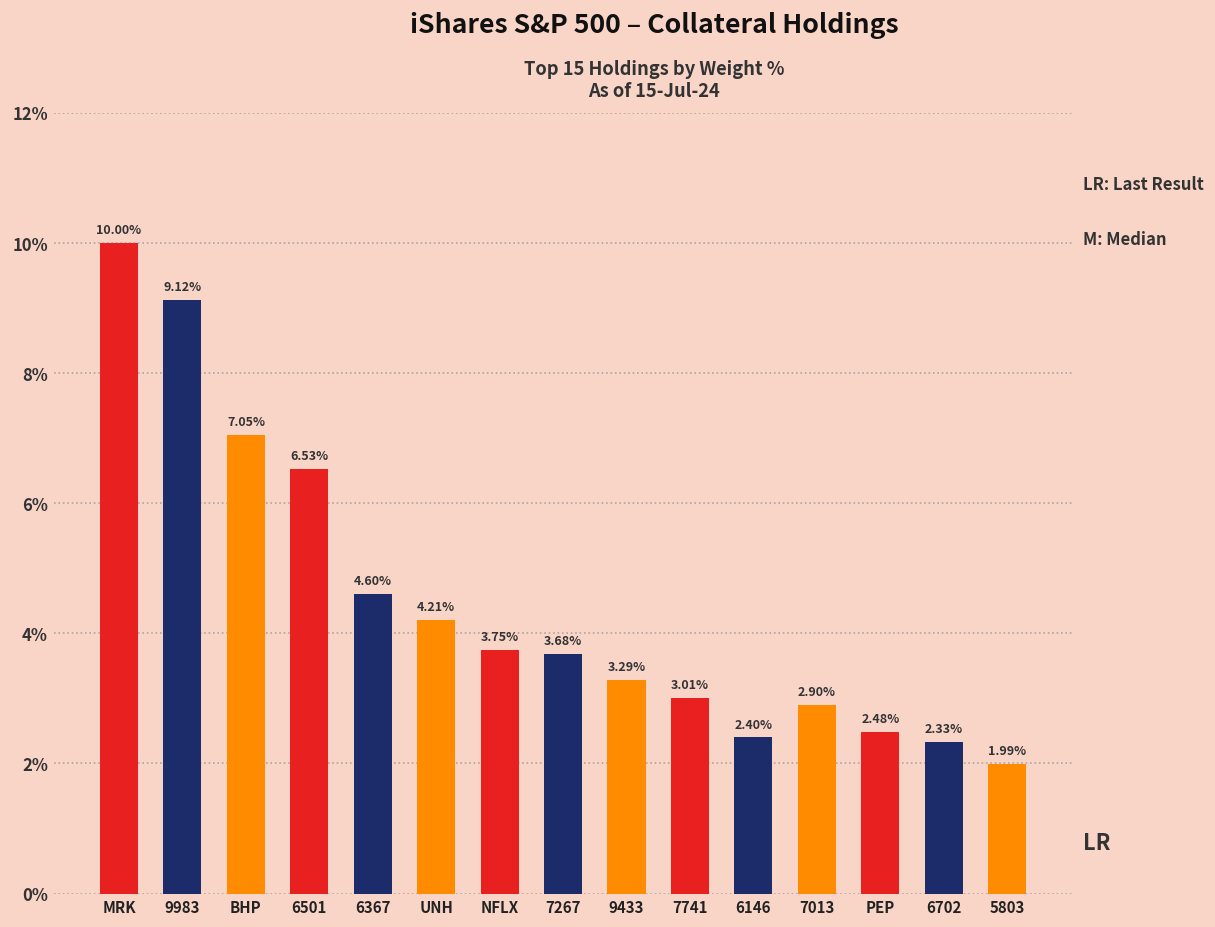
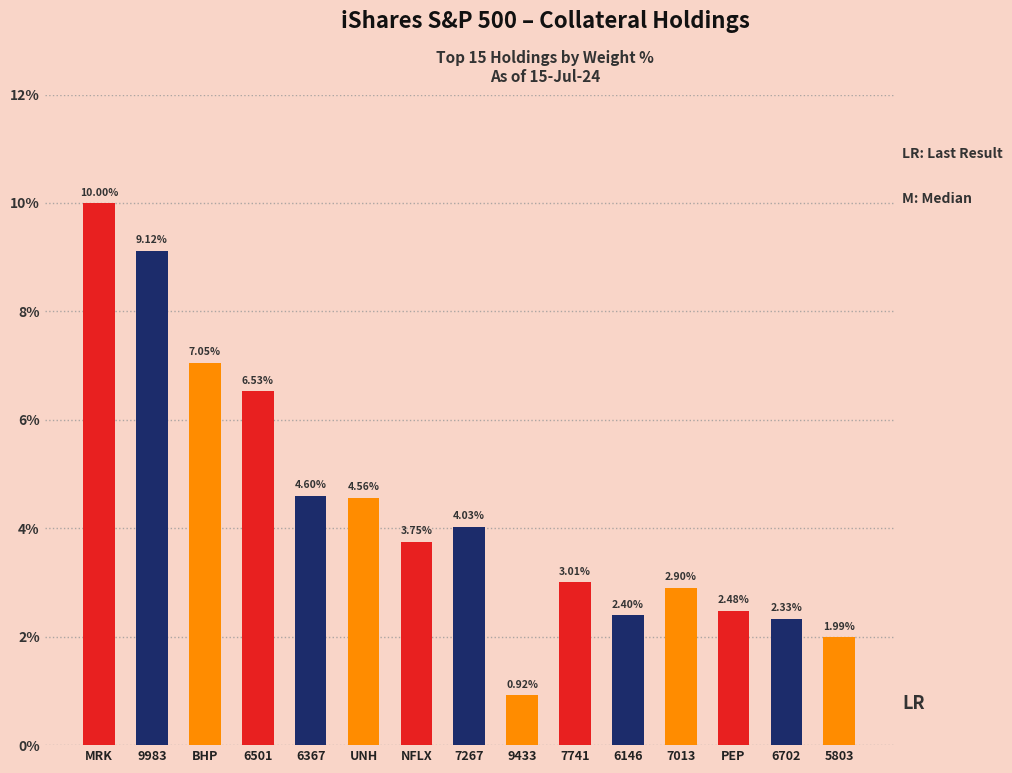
  {
    "MRK": "10.00%",
    "9983": "9.12%",
    "BHP": "7.05%",
    "6501": "6.53%",
    "6367": "4.60%",
-   "UNH": "4.21%",
+   "UNH": "4.56%",
    "NFLX": "3.75%",
-   "7267": "3.68%",
-   "9433": "3.29%",
+   "7267": "4.03%",
+   "9433": "0.92%",
    "7741": "3.01%",
    "6146": "2.40%",
    "7013": "2.90%",
    "PEP": "2.48%",
    "6702": "2.33%",
    "5803": "1.99%"
  }
